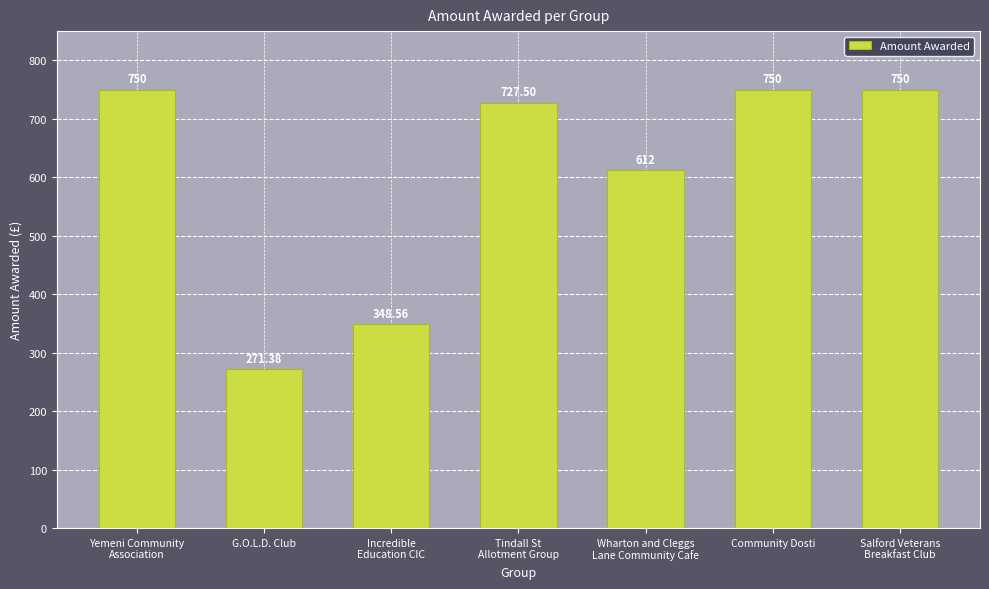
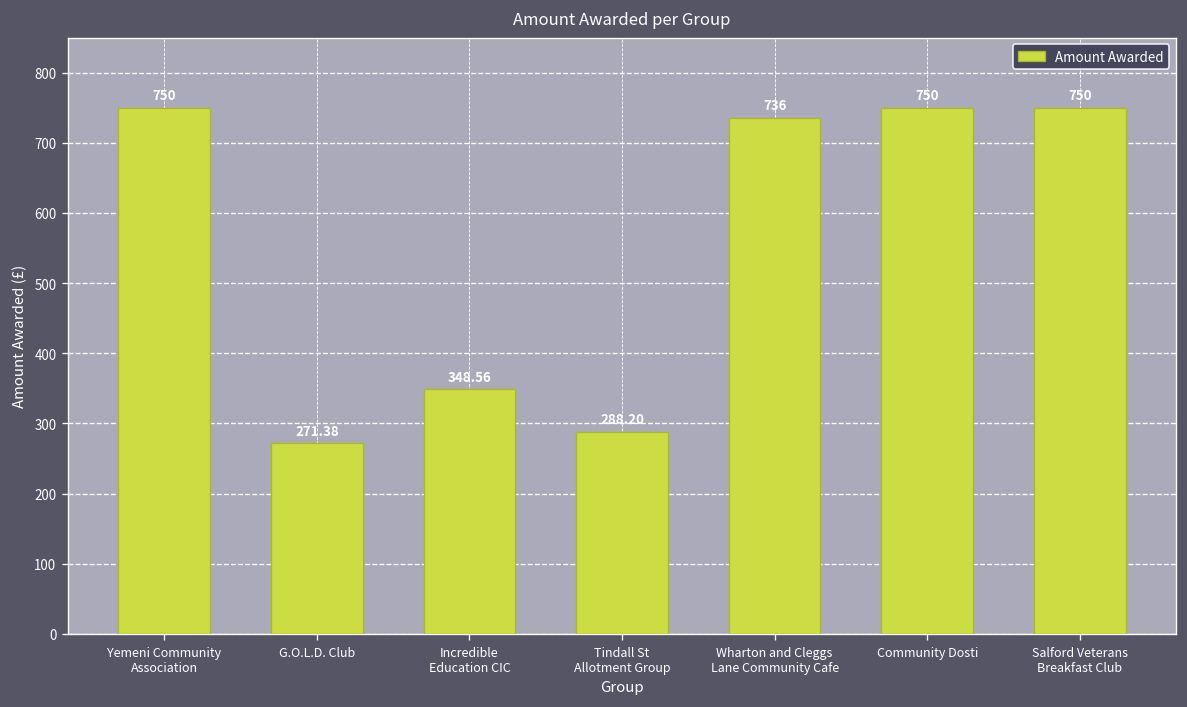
  {
    "Yemeni Community Association": 750,
    "G.O.L.D. Club": 271.38,
    "Incredible Education CIC": 348.56,
-   "Tindall St Allotment Group": 727.50,
-   "Wharton and Cleggs Lane Community Cafe": 612,
+   "Tindall St Allotment Group": 288.20,
+   "Wharton and Cleggs Lane Community Cafe": 736,
    "Community Dosti": 750,
    "Salford Veterans Breakfast Club": 750
  }
